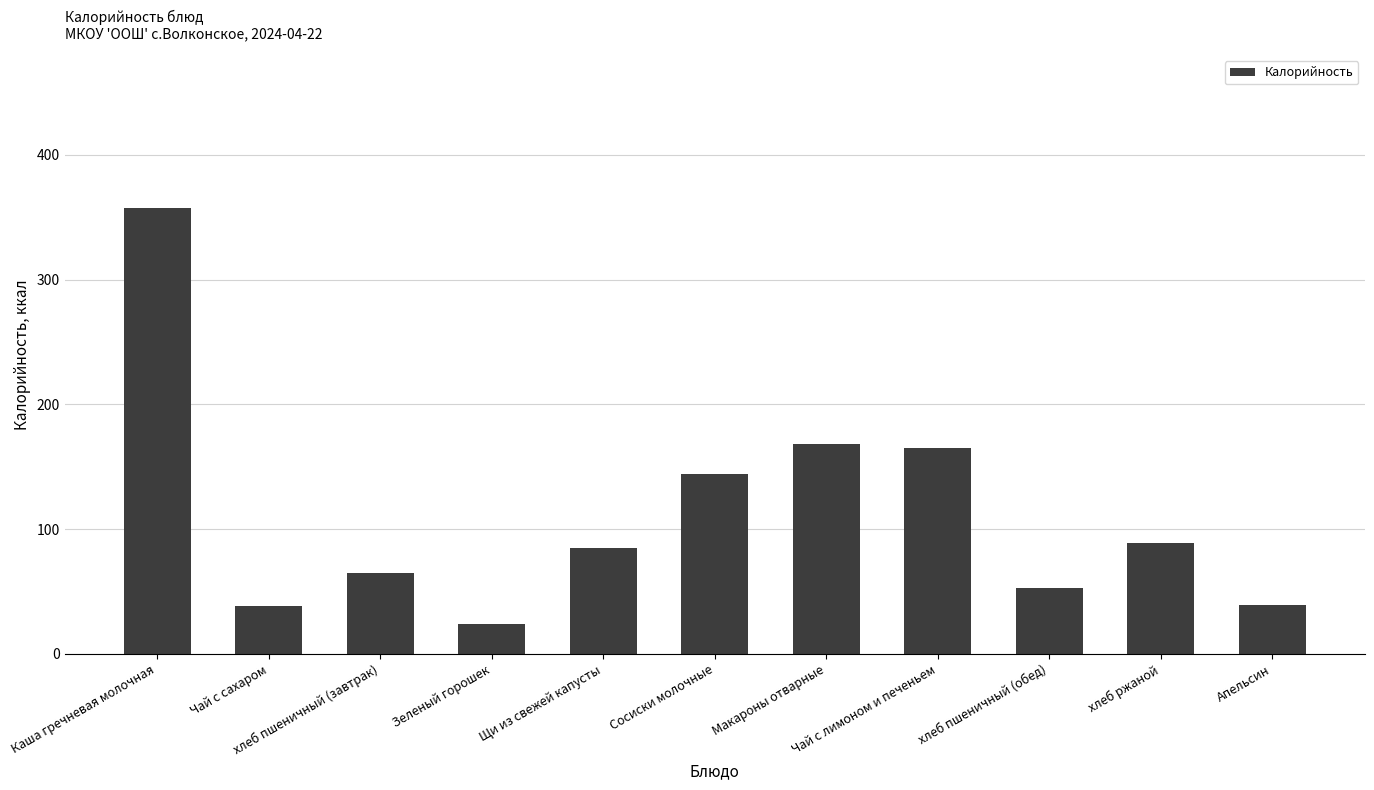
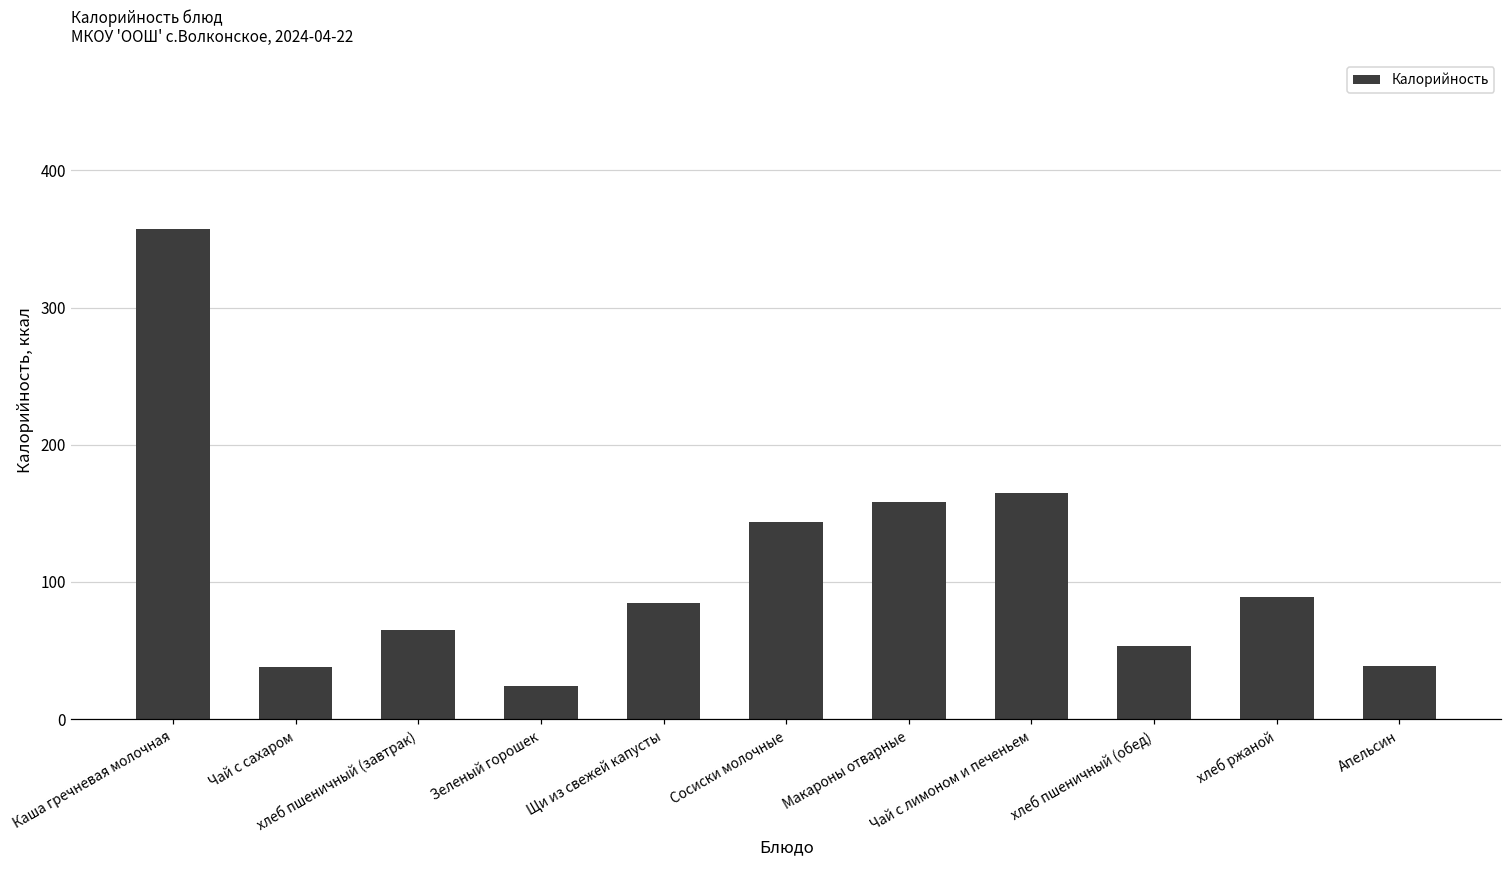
  {
    "Каша гречневая молочная": 357,
    "Чай с сахаром": 38,
    "хлеб пшеничный (завтрак)": 65,
    "Зеленый горошек": 24,
    "Щи из свежей капусты": 85,
    "Сосиски молочные": 144,
-   "Макароны отварные": 168,
+   "Макароны отварные": 158,
    "Чай с лимоном и печеньем": 165,
    "хлеб пшеничный (обед)": 53,
    "хлеб ржаной": 89,
    "Апельсин": 39
  }
